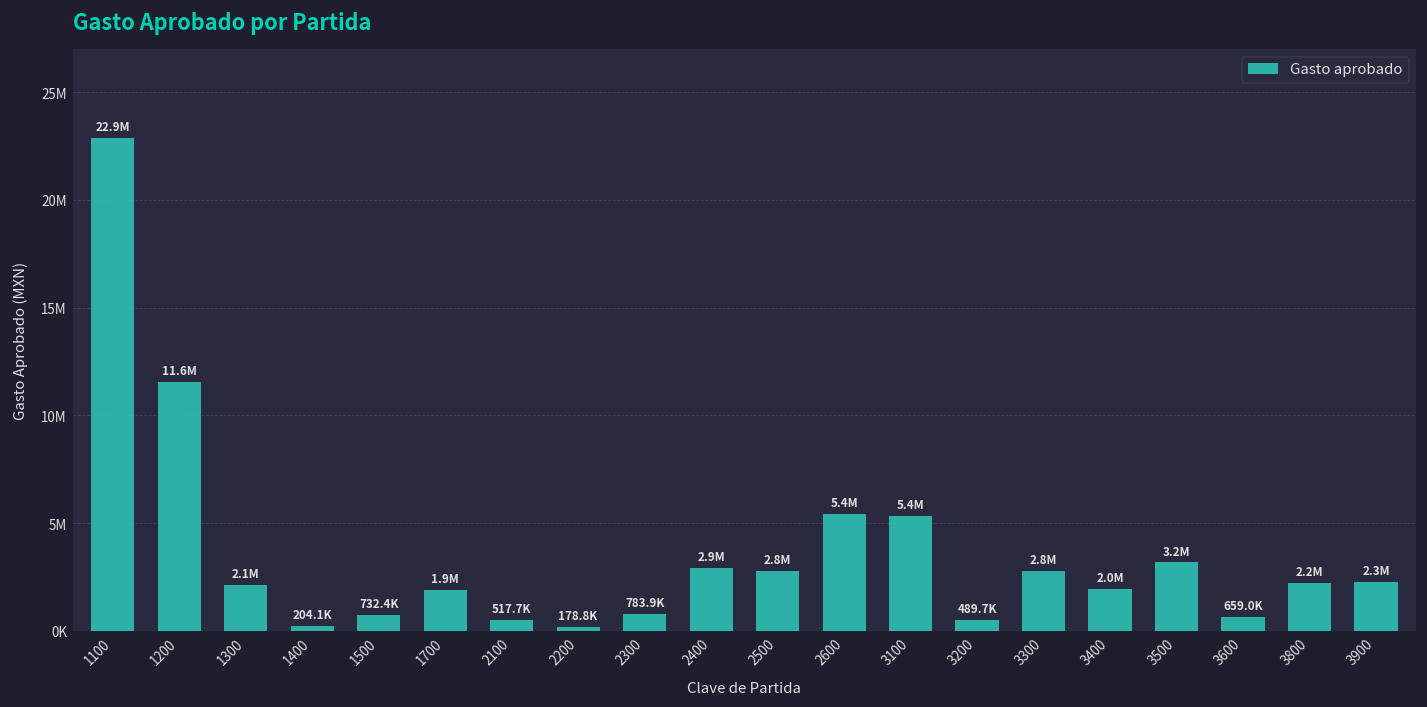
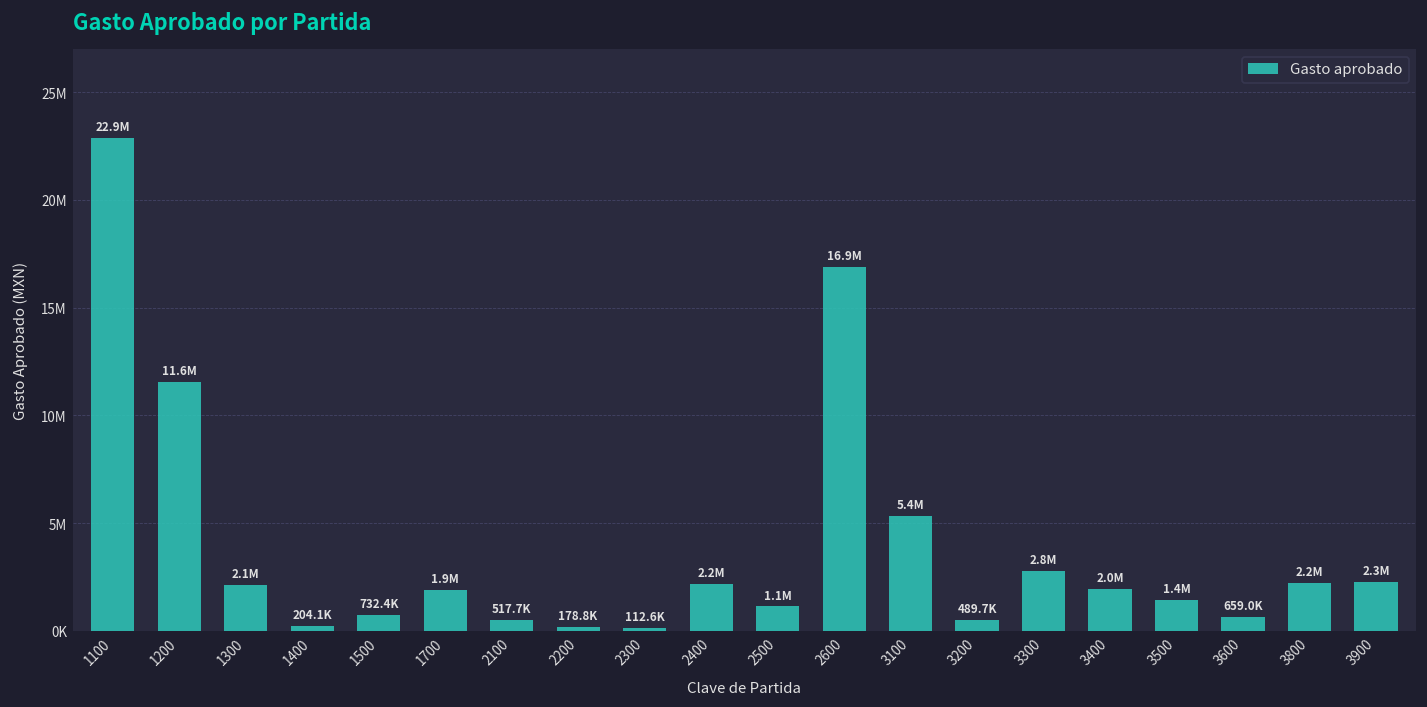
  {
    "1100": "22.9M",
    "1200": "11.6M",
    "1300": "2.1M",
    "1400": "204.1K",
    "1500": "732.4K",
    "1700": "1.9M",
    "2100": "517.7K",
    "2200": "178.8K",
-   "2300": "783.9K",
-   "2400": "2.9M",
-   "2500": "2.8M",
-   "2600": "5.4M",
+   "2300": "112.6K",
+   "2400": "2.2M",
+   "2500": "1.1M",
+   "2600": "16.9M",
    "3100": "5.4M",
    "3200": "489.7K",
    "3300": "2.8M",
    "3400": "2.0M",
-   "3500": "3.2M",
+   "3500": "1.4M",
    "3600": "659.0K",
    "3800": "2.2M",
    "3900": "2.3M"
  }
